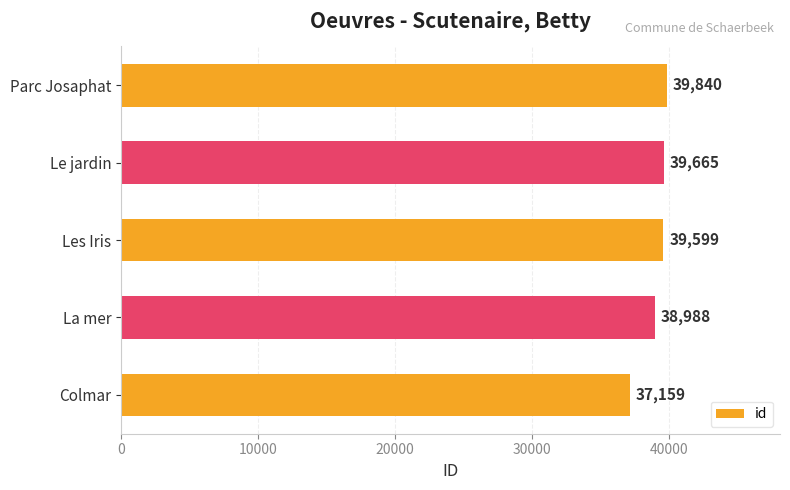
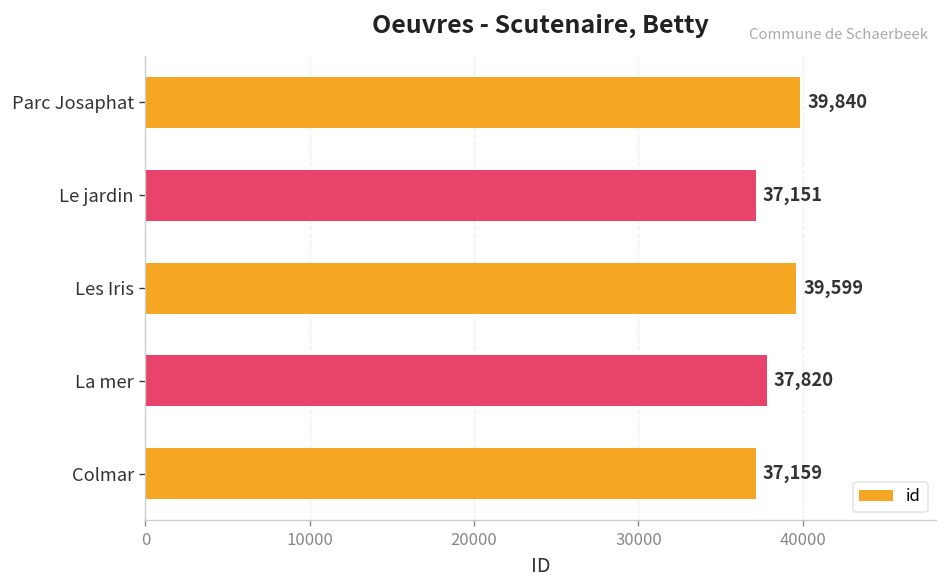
  {
    "Parc Josaphat": "39,840",
-   "Le jardin": "39,665",
+   "Le jardin": "37,151",
    "Les Iris": "39,599",
-   "La mer": "38,988",
+   "La mer": "37,820",
    "Colmar": "37,159"
  }
